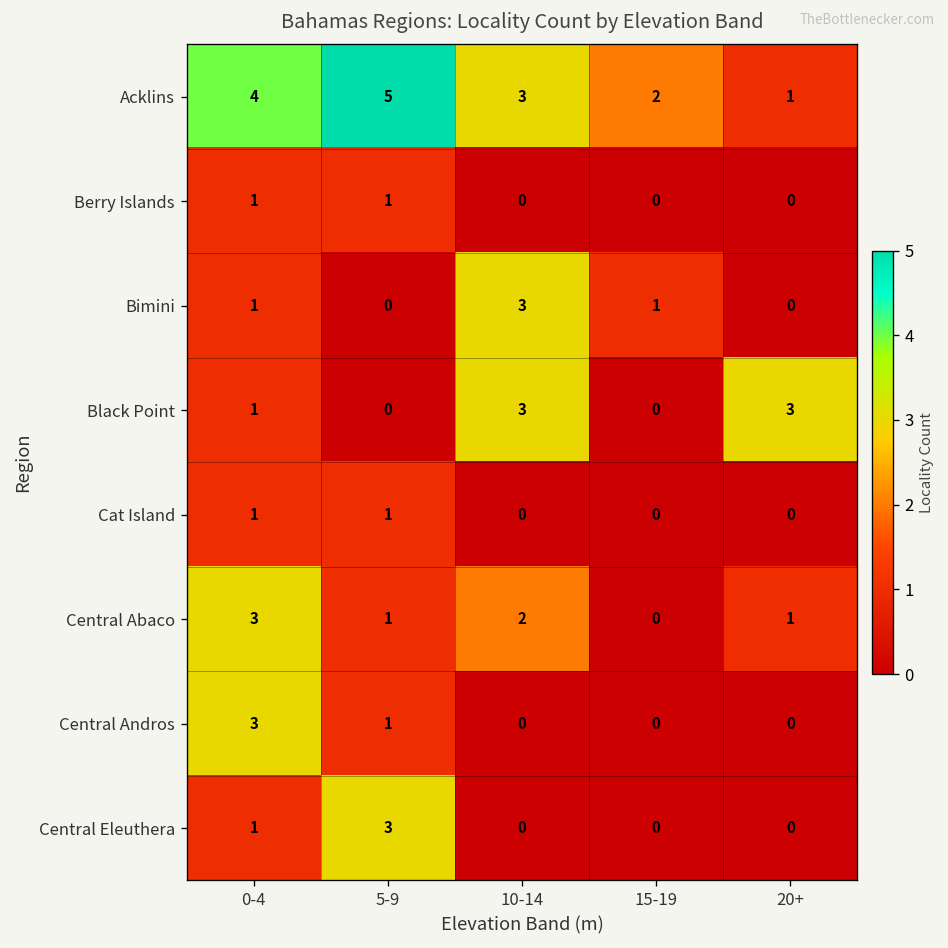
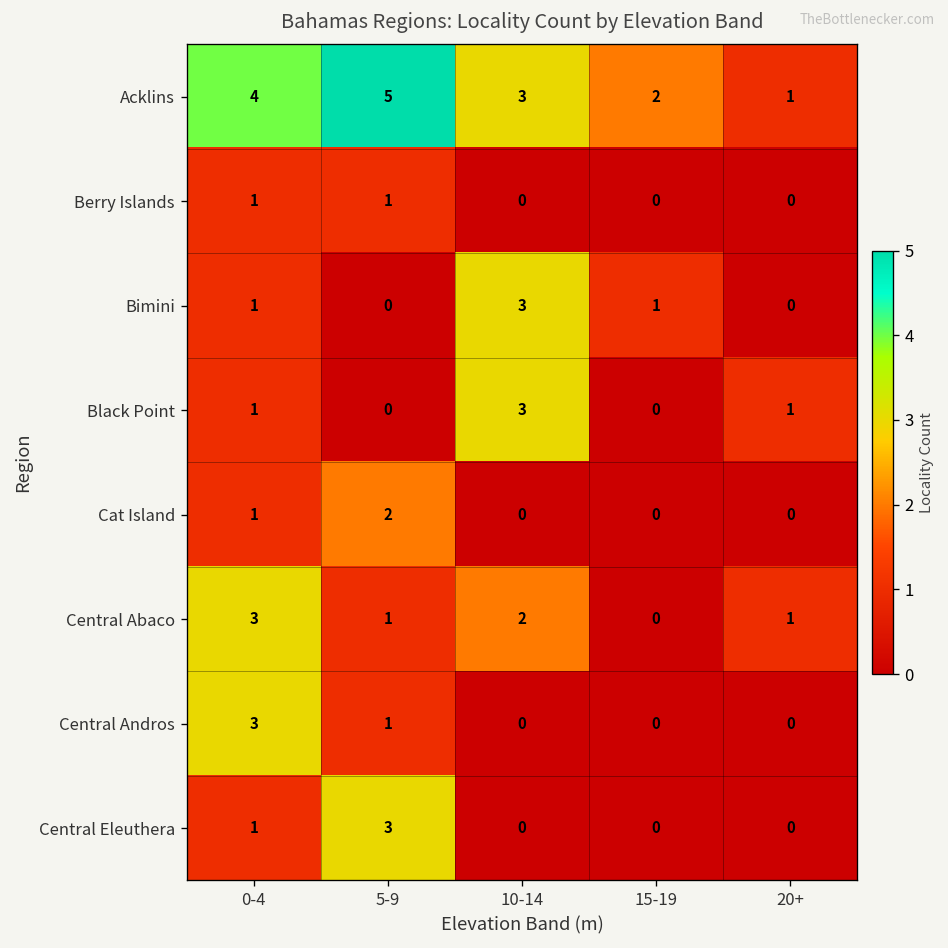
  {
    "Acklins": {
      "0-4": 4,
      "5-9": 5,
      "10-14": 3,
      "15-19": 2,
      "20+": 1
    },
    "Berry Islands": {
      "0-4": 1,
      "5-9": 1,
      "10-14": 0,
      "15-19": 0,
      "20+": 0
    },
    "Bimini": {
      "0-4": 1,
      "5-9": 0,
      "10-14": 3,
      "15-19": 1,
      "20+": 0
    },
    "Black Point": {
      "0-4": 1,
      "5-9": 0,
      "10-14": 3,
      "15-19": 0,
-     "20+": 3
+     "20+": 1
    },
    "Cat Island": {
      "0-4": 1,
-     "5-9": 1,
+     "5-9": 2,
      "10-14": 0,
      "15-19": 0,
      "20+": 0
    },
    "Central Abaco": {
      "0-4": 3,
      "5-9": 1,
      "10-14": 2,
      "15-19": 0,
      "20+": 1
    },
    "Central Andros": {
      "0-4": 3,
      "5-9": 1,
      "10-14": 0,
      "15-19": 0,
      "20+": 0
    },
    "Central Eleuthera": {
      "0-4": 1,
      "5-9": 3,
      "10-14": 0,
      "15-19": 0,
      "20+": 0
    }
  }
